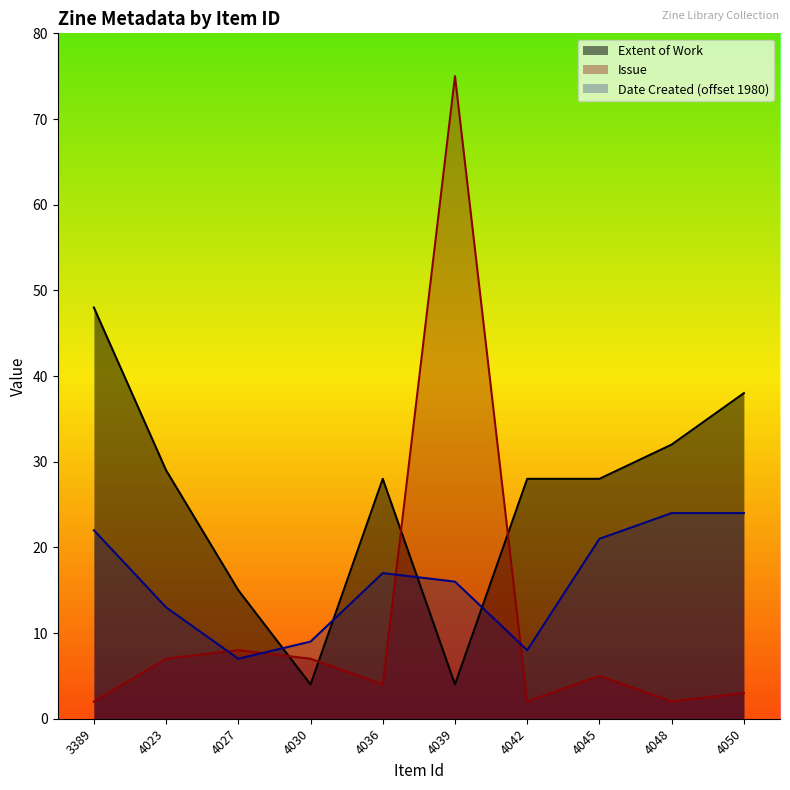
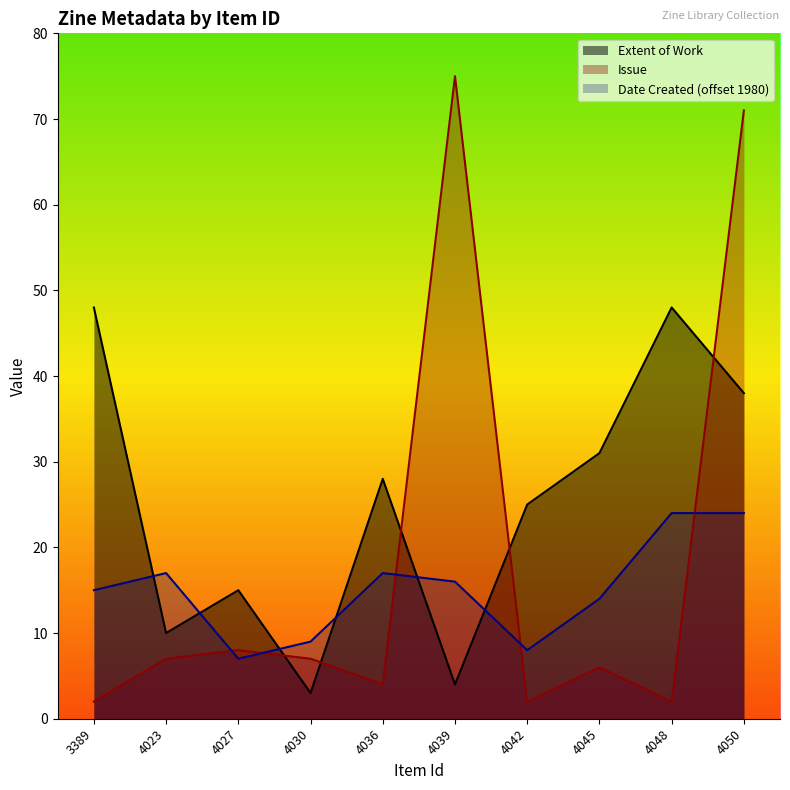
  {
    "Extent of Work": {
      "3389": 48,
-     "4023": 29,
+     "4023": 10,
      "4027": 15,
-     "4030": 4,
+     "4030": 3,
      "4036": 28,
      "4039": 4,
-     "4042": 28,
-     "4045": 28,
-     "4048": 32,
+     "4042": 25,
+     "4045": 31,
+     "4048": 48,
      "4050": 38
    },
    "Issue": {
      "3389": 2,
      "4023": 7,
      "4027": 8,
      "4030": 7,
      "4036": 4,
      "4039": 75,
      "4042": 2,
-     "4045": 5,
+     "4045": 6,
      "4048": 2,
-     "4050": 3
+     "4050": 71
    },
    "Date Created (offset 1980)": {
-     "3389": 22,
-     "4023": 13,
+     "3389": 15,
+     "4023": 17,
      "4027": 7,
      "4030": 9,
      "4036": 17,
      "4039": 16,
      "4042": 8,
-     "4045": 21,
+     "4045": 14,
      "4048": 24,
      "4050": 24
    }
  }
